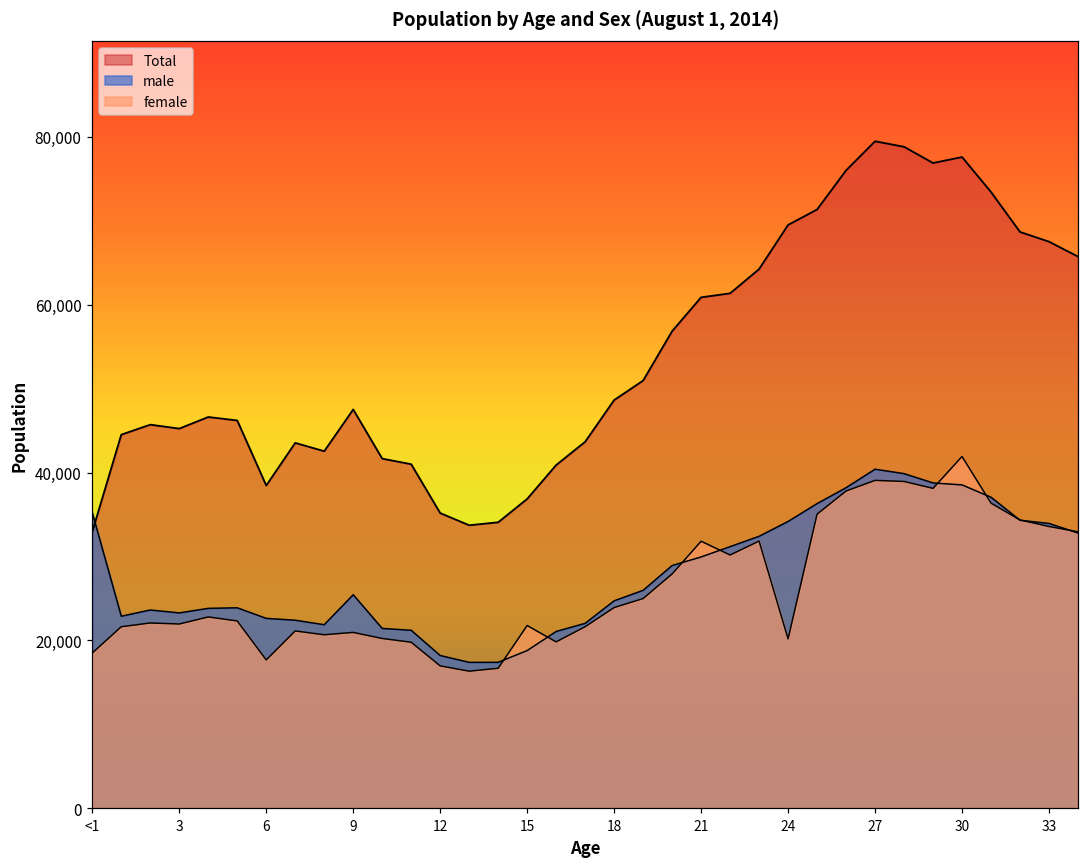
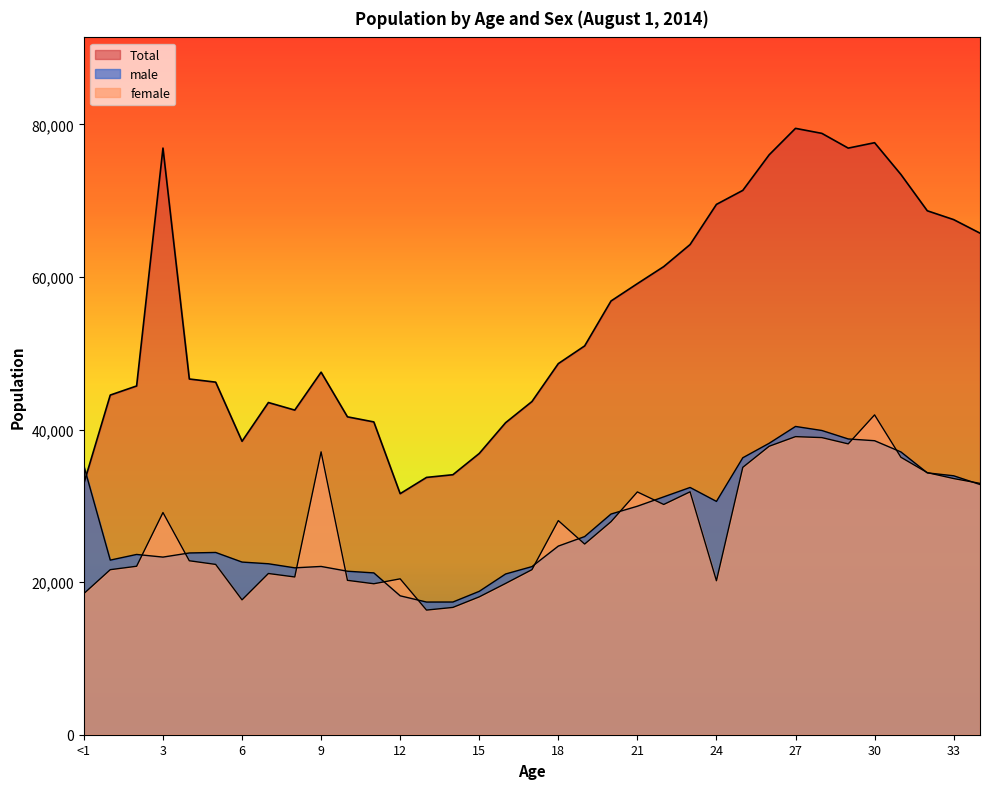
  {
    "Total": {
      "<1": "33,000",
-     "3": "45,000",
+     "3": "77,000",
      "6": "38,000",
      "9": "48,000",
-     "12": "35,000",
+     "12": "32,000",
      "15": "37,000",
      "18": "49,000",
-     "21": "61,000",
+     "21": "59,000",
      "24": "70,000",
      "27": "79,000",
      "30": "78,000",
      "33": "68,000"
    },
    "male": {
      "<1": "35,000",
      "3": "23,000",
      "6": "23,000",
-     "9": "25,000",
+     "9": "22,000",
      "12": "18,000",
      "15": "19,000",
      "18": "25,000",
      "21": "30,000",
-     "24": "34,000",
+     "24": "31,000",
      "27": "40,000",
      "30": "39,000",
      "33": "34,000"
    },
    "female": {
      "<1": "19,000",
-     "3": "22,000",
+     "3": "29,000",
      "6": "18,000",
-     "9": "21,000",
-     "12": "17,000",
-     "15": "22,000",
-     "18": "24,000",
+     "9": "37,000",
+     "12": "20,000",
+     "15": "18,000",
+     "18": "28,000",
      "21": "32,000",
      "24": "20,000",
      "27": "39,000",
      "30": "42,000",
      "33": "34,000"
    }
  }
